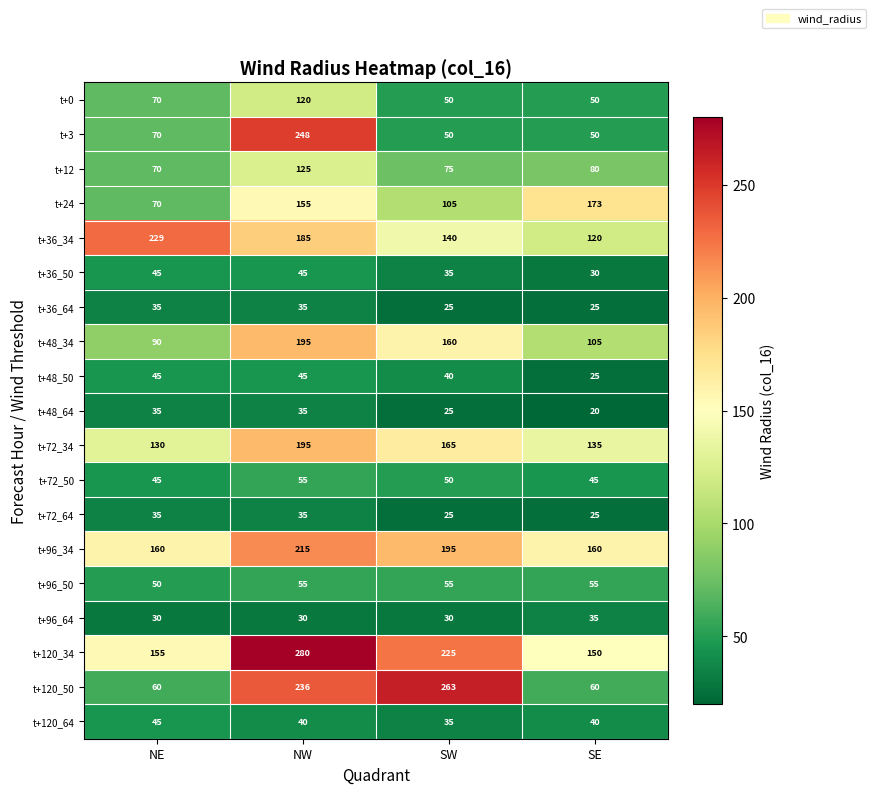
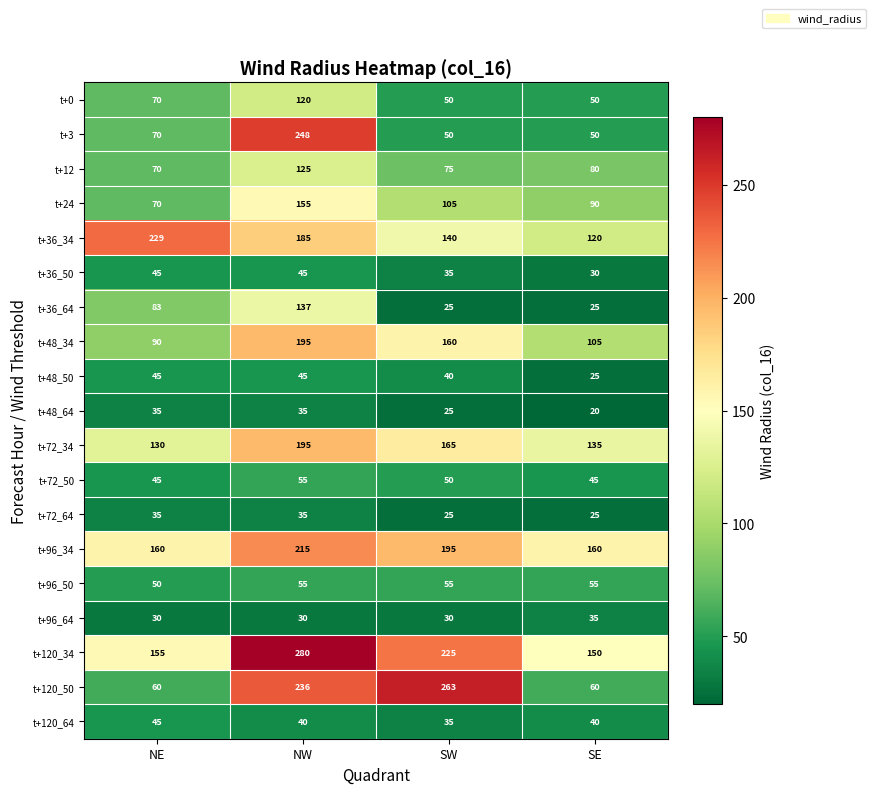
  {
    "t+0": {
      "NE": 70,
      "NW": 120,
      "SW": 50,
      "SE": 50
    },
    "t+3": {
      "NE": 70,
      "NW": 248,
      "SW": 50,
      "SE": 50
    },
    "t+12": {
      "NE": 70,
      "NW": 125,
      "SW": 75,
      "SE": 80
    },
    "t+24": {
      "NE": 70,
      "NW": 155,
      "SW": 105,
-     "SE": 173
+     "SE": 90
    },
    "t+36_34": {
      "NE": 229,
      "NW": 185,
      "SW": 140,
      "SE": 120
    },
    "t+36_50": {
      "NE": 45,
      "NW": 45,
      "SW": 35,
      "SE": 30
    },
    "t+36_64": {
-     "NE": 35,
-     "NW": 35,
+     "NE": 83,
+     "NW": 137,
      "SW": 25,
      "SE": 25
    },
    "t+48_34": {
      "NE": 90,
      "NW": 195,
      "SW": 160,
      "SE": 105
    },
    "t+48_50": {
      "NE": 45,
      "NW": 45,
      "SW": 40,
      "SE": 25
    },
    "t+48_64": {
      "NE": 35,
      "NW": 35,
      "SW": 25,
      "SE": 20
    },
    "t+72_34": {
      "NE": 130,
      "NW": 195,
      "SW": 165,
      "SE": 135
    },
    "t+72_50": {
      "NE": 45,
      "NW": 55,
      "SW": 50,
      "SE": 45
    },
    "t+72_64": {
      "NE": 35,
      "NW": 35,
      "SW": 25,
      "SE": 25
    },
    "t+96_34": {
      "NE": 160,
      "NW": 215,
      "SW": 195,
      "SE": 160
    },
    "t+96_50": {
      "NE": 50,
      "NW": 55,
      "SW": 55,
      "SE": 55
    },
    "t+96_64": {
      "NE": 30,
      "NW": 30,
      "SW": 30,
      "SE": 35
    },
    "t+120_34": {
      "NE": 155,
      "NW": 280,
      "SW": 225,
      "SE": 150
    },
    "t+120_50": {
      "NE": 60,
      "NW": 236,
      "SW": 263,
      "SE": 60
    },
    "t+120_64": {
      "NE": 45,
      "NW": 40,
      "SW": 35,
      "SE": 40
    }
  }
